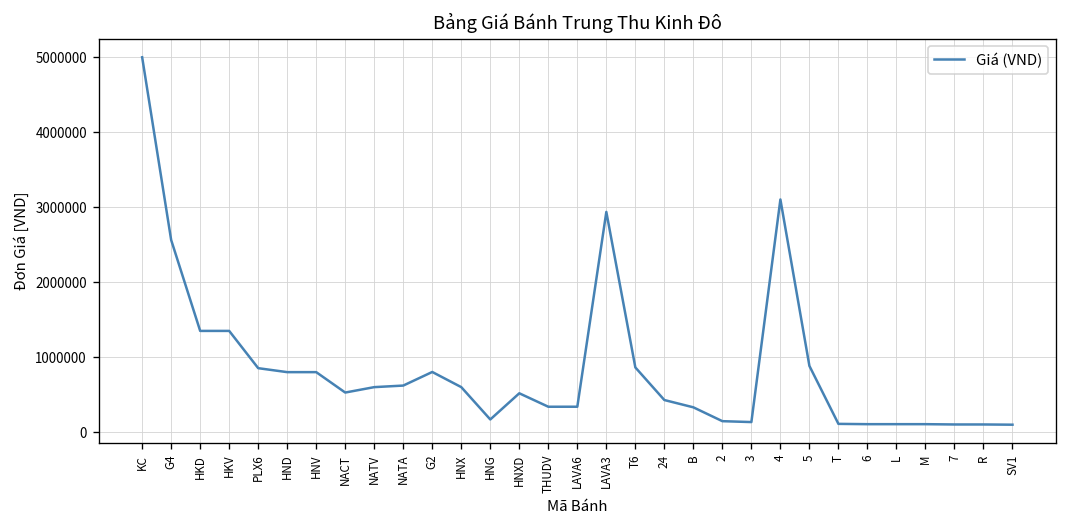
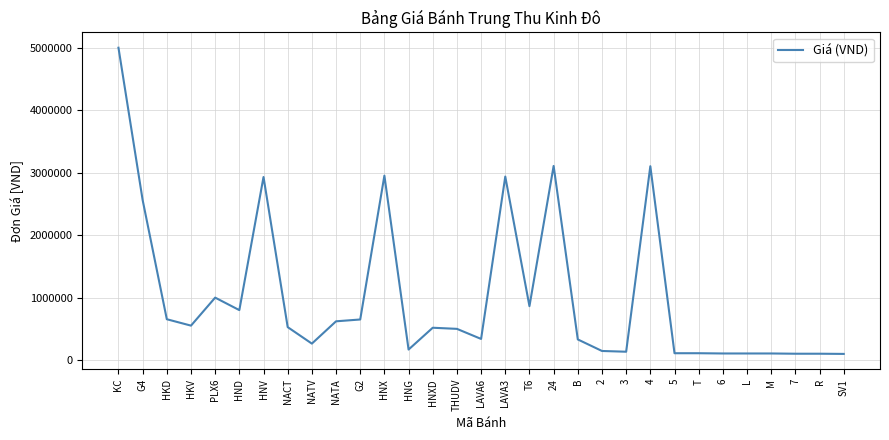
  {
    "KC": 5000000,
    "G4": 2600000,
-   "HKD": 1400000,
-   "HKV": 1400000,
-   "PLX6": 900000,
+   "HKD": 700000,
+   "HKV": 600000,
+   "PLX6": 1000000,
    "HND": 800000,
-   "HNV": 800000,
+   "HNV": 2900000,
    "NACT": 500000,
-   "NATV": 600000,
+   "NATV": 300000,
    "NATA": 600000,
-   "G2": 800000,
-   "HNX": 600000,
+   "G2": 700000,
+   "HNX": 3000000,
    "HNG": 200000,
    "HNXD": 500000,
-   "THUDV": 300000,
+   "THUDV": 500000,
    "LAVA6": 300000,
    "LAVA3": 2900000,
    "T6": 900000,
-   "24": 400000,
+   "24": 3100000,
    "B": 300000,
    "2": 100000,
    "3": 100000,
    "4": 3100000,
-   "5": 900000,
+   "5": 100000,
    "T": 100000,
    "6": 100000,
    "L": 100000,
    "M": 100000,
    "7": 100000,
    "R": 100000,
    "SV1": 100000
  }
